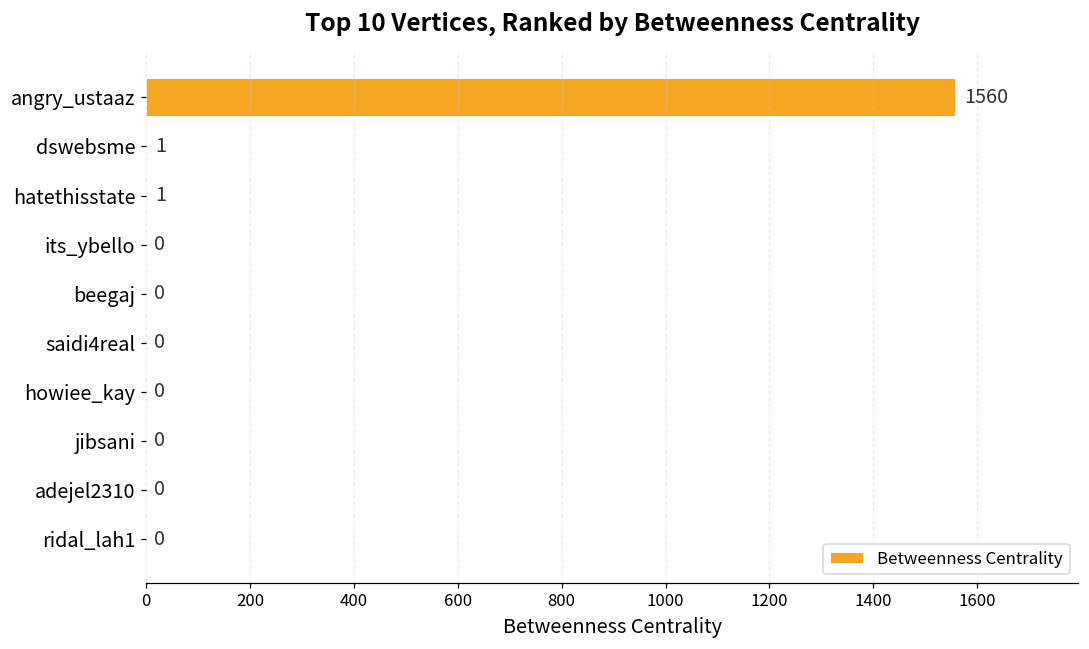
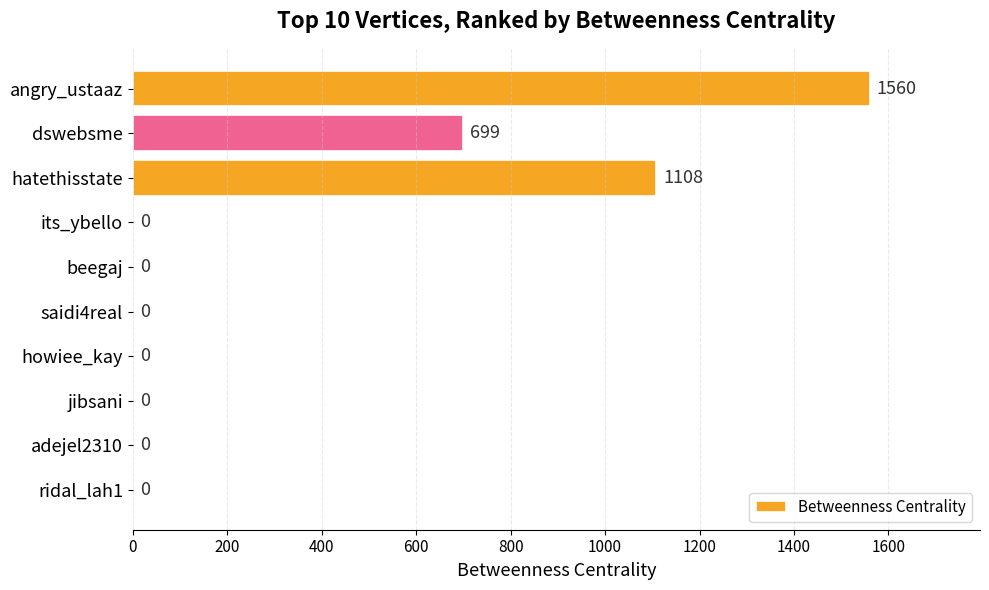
  {
    "angry_ustaaz": 1560,
-   "dswebsme": 1,
-   "hatethisstate": 1,
+   "dswebsme": 699,
+   "hatethisstate": 1108,
    "its_ybello": 0,
    "beegaj": 0,
    "saidi4real": 0,
    "howiee_kay": 0,
    "jibsani": 0,
    "adejel2310": 0,
    "ridal_lah1": 0
  }
